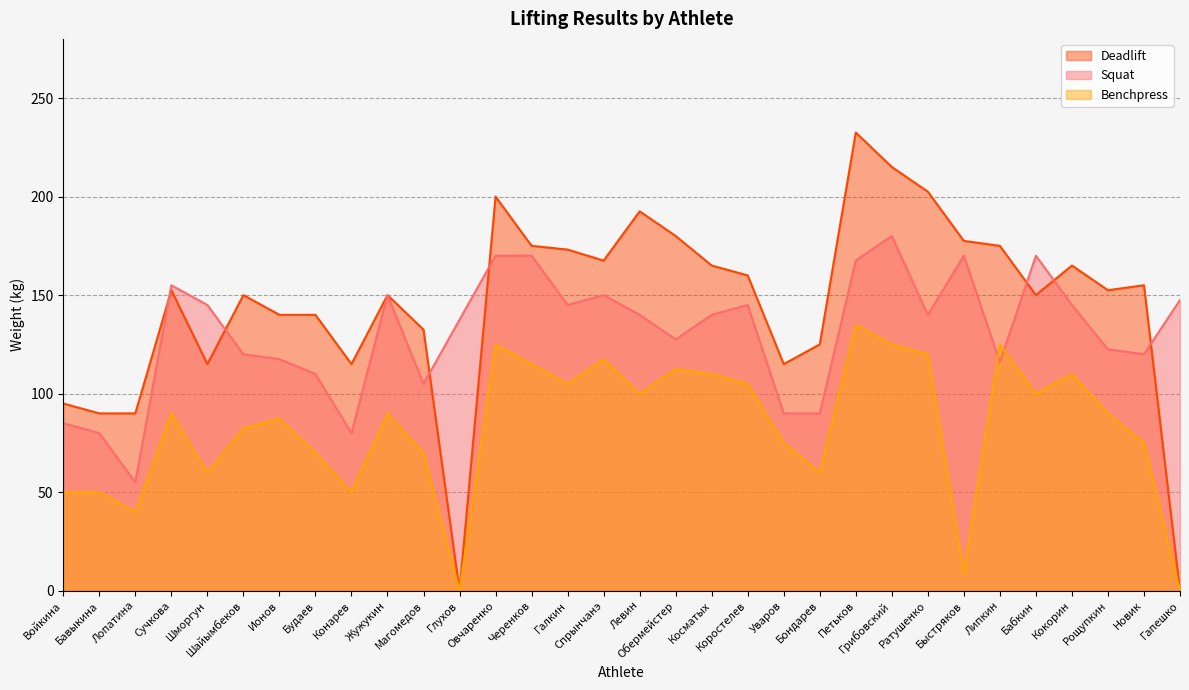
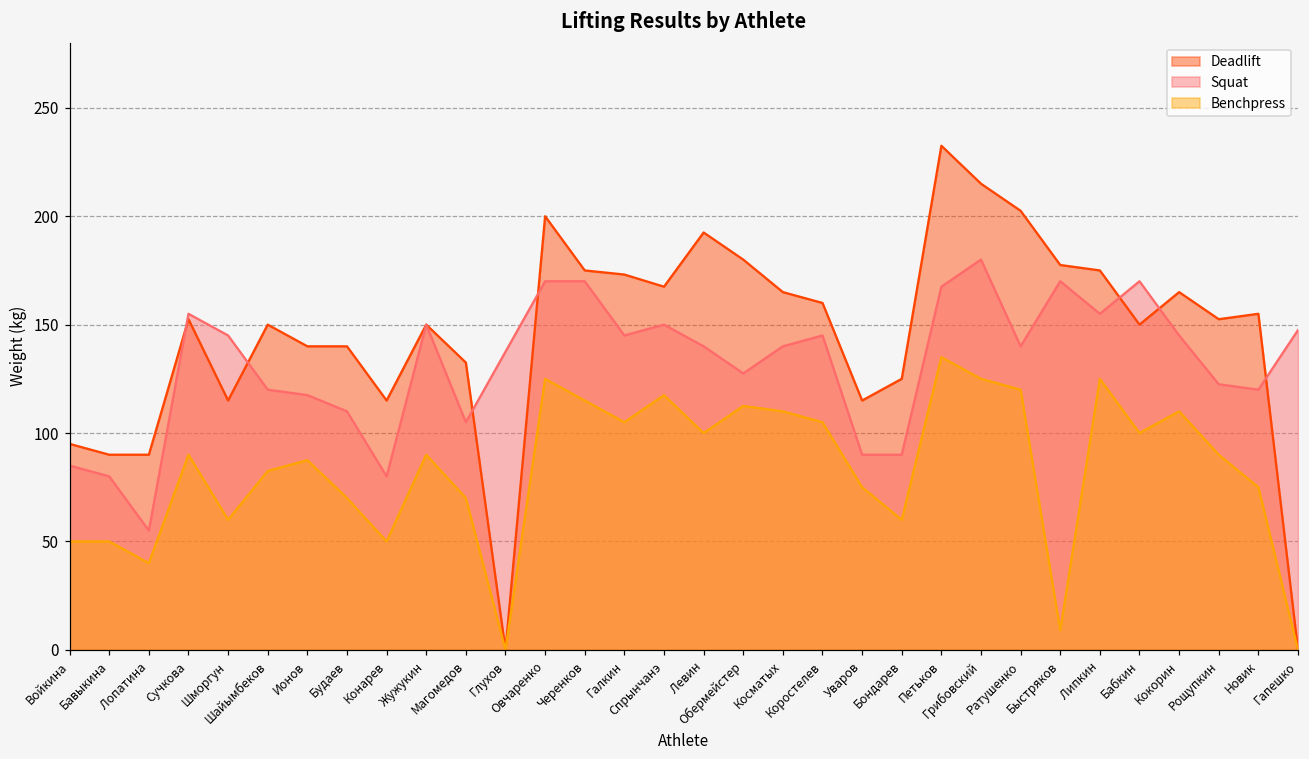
  {
    "Deadlift": {
      "Войкина": 95,
      "Бавыкина": 90,
      "Лопатина": 90,
      "Сучкова": 153,
      "Шморгун": 115,
      "Шайымбеков": 150,
      "Ионов": 140,
      "Будаев": 140,
      "Конарев": 115,
      "Магомедов": 133,
      "Овчаренко": 200,
      "Черенков": 175,
      "Галкин": 173,
      "Спрынчанэ": 168,
      "Левин": 193,
      "Обермейстер": 180,
      "Косматых": 165,
      "Коростелев": 160,
      "Уваров": 115,
      "Бондарев": 125,
      "Петьков": 233,
      "Грибовский": 215,
      "Ратушенко": 203,
      "Быстряков": 178,
      "Липкин": 175,
      "Бабкин": 150,
      "Кокорин": 165,
      "Рощупкин": 153,
      "Новик": 155
    },
    "Squat": {
      "Войкина": 85,
      "Бавыкина": 80,
      "Лопатина": 55,
      "Сучкова": 155,
      "Шморгун": 145,
      "Шайымбеков": 120,
      "Ионов": 118,
      "Будаев": 110,
      "Конарев": 80,
      "Магомедов": 105,
      "Глухов": 138,
      "Овчаренко": 170,
      "Черенков": 170,
      "Галкин": 145,
      "Спрынчанэ": 150,
      "Левин": 140,
      "Обермейстер": 128,
      "Косматых": 140,
      "Коростелев": 145,
      "Уваров": 90,
      "Бондарев": 90,
      "Петьков": 168,
      "Грибовский": 180,
      "Ратушенко": 140,
      "Быстряков": 170,
-     "Липкин": 116,
+     "Липкин": 155,
      "Бабкин": 170,
      "Кокорин": 145,
      "Рощупкин": 123,
      "Новик": 120,
      "Гапешко": 148
    },
    "Benchpress": {
      "Войкина": 50,
      "Бавыкина": 50,
      "Лопатина": 40,
      "Сучкова": 90,
      "Шморгун": 60,
      "Шайымбеков": 83,
      "Ионов": 88,
      "Будаев": 70,
      "Конарев": 50,
      "Жужукин": 90,
      "Магомедов": 70,
      "Овчаренко": 125,
      "Черенков": 115,
      "Галкин": 105,
      "Спрынчанэ": 118,
      "Левин": 100,
      "Обермейстер": 113,
      "Косматых": 110,
      "Коростелев": 105,
      "Уваров": 75,
      "Бондарев": 60,
      "Петьков": 135,
      "Грибовский": 125,
      "Ратушенко": 120,
      "Быстряков": 9,
      "Липкин": 125,
      "Бабкин": 100,
      "Кокорин": 110,
      "Рощупкин": 90,
      "Новик": 75
    }
  }
